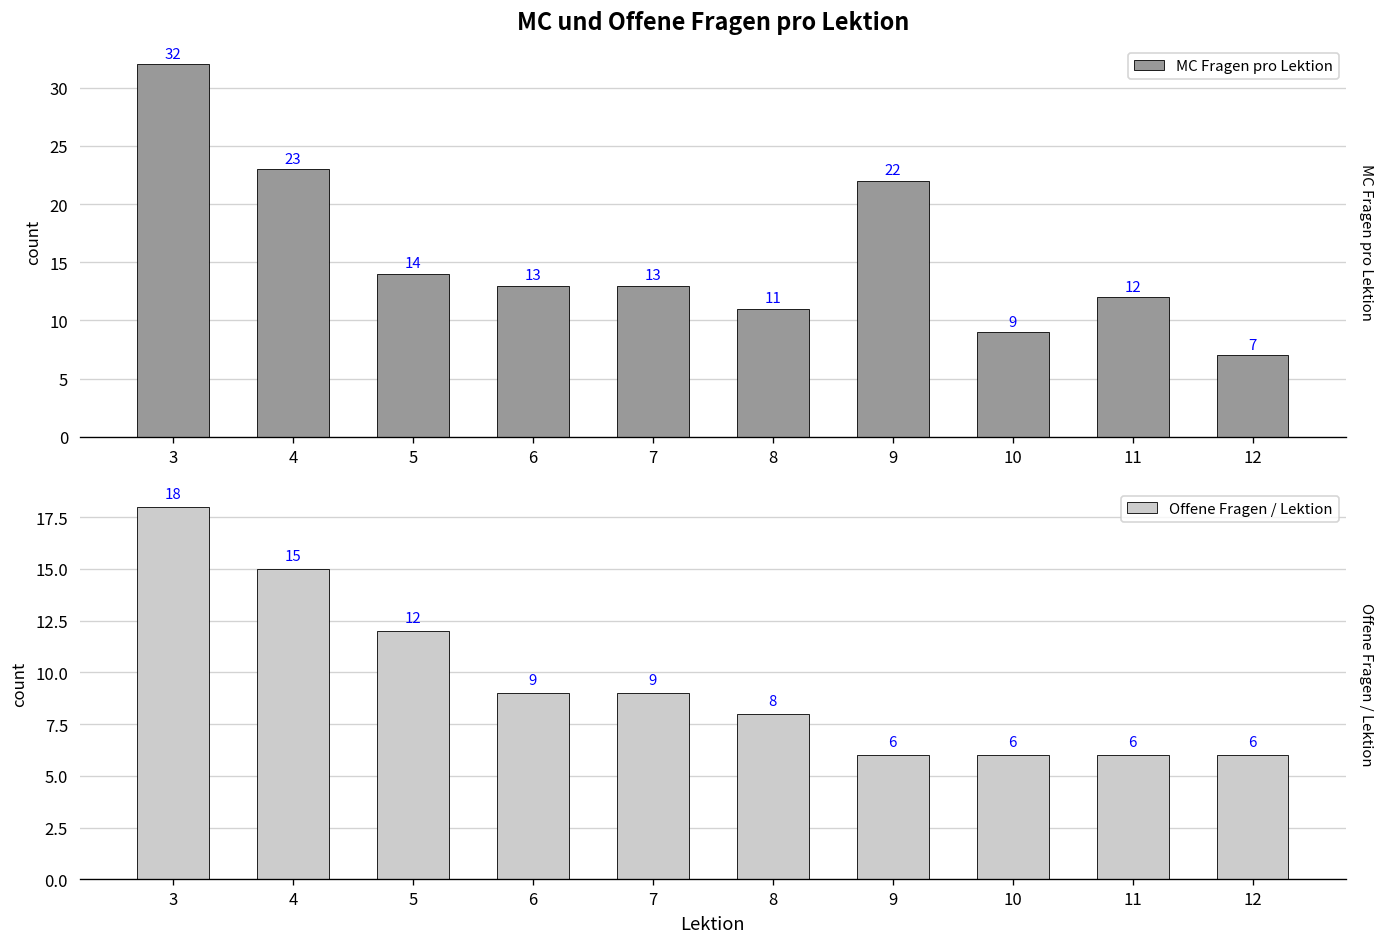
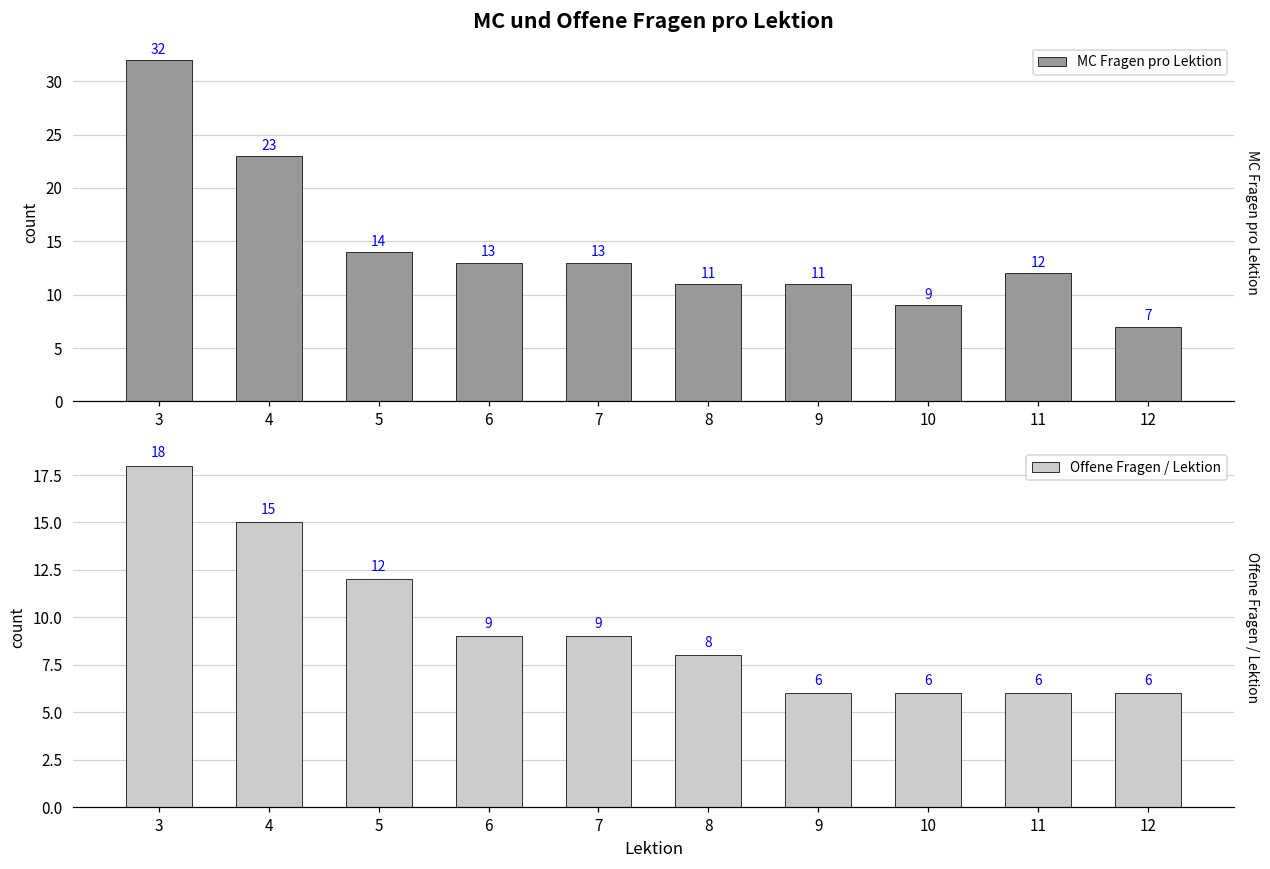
  {
    "MC und Offene Fragen pro Lektion": {
      "3": 32,
      "4": 23,
      "5": 14,
      "6": 13,
      "7": 13,
      "8": 11,
-     "9": 22,
+     "9": 11,
      "10": 9,
      "11": 12,
      "12": 7
    }
  }
